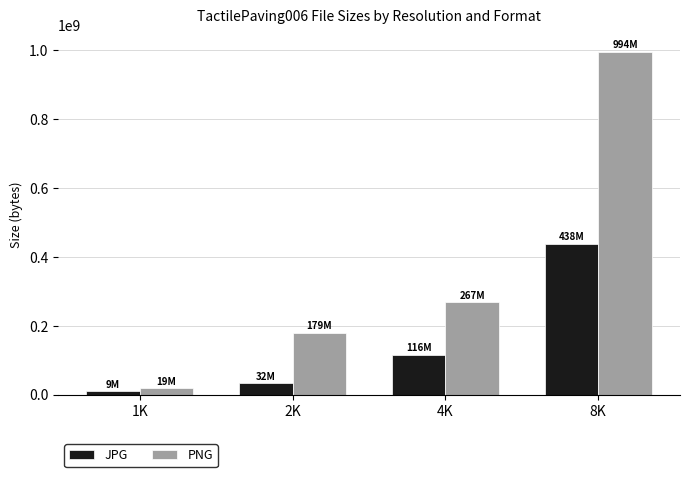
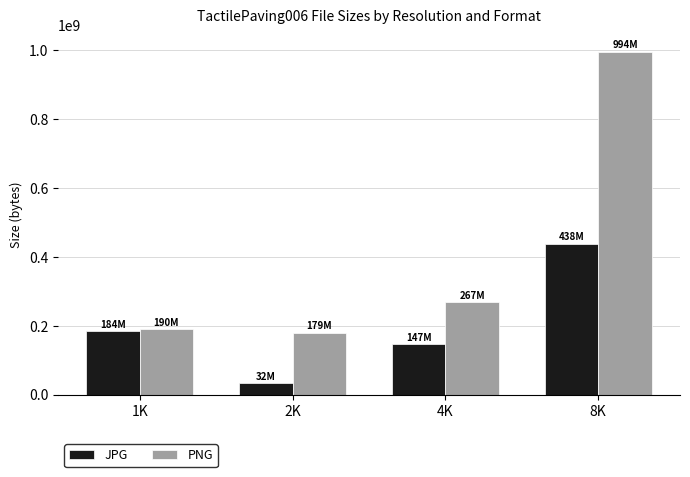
  {
    "JPG": {
-     "1K": "9M",
+     "1K": "184M",
      "2K": "32M",
-     "4K": "116M",
+     "4K": "147M",
      "8K": "438M"
    },
    "PNG": {
-     "1K": "19M",
+     "1K": "190M",
      "2K": "179M",
      "4K": "267M",
      "8K": "994M"
    }
  }
